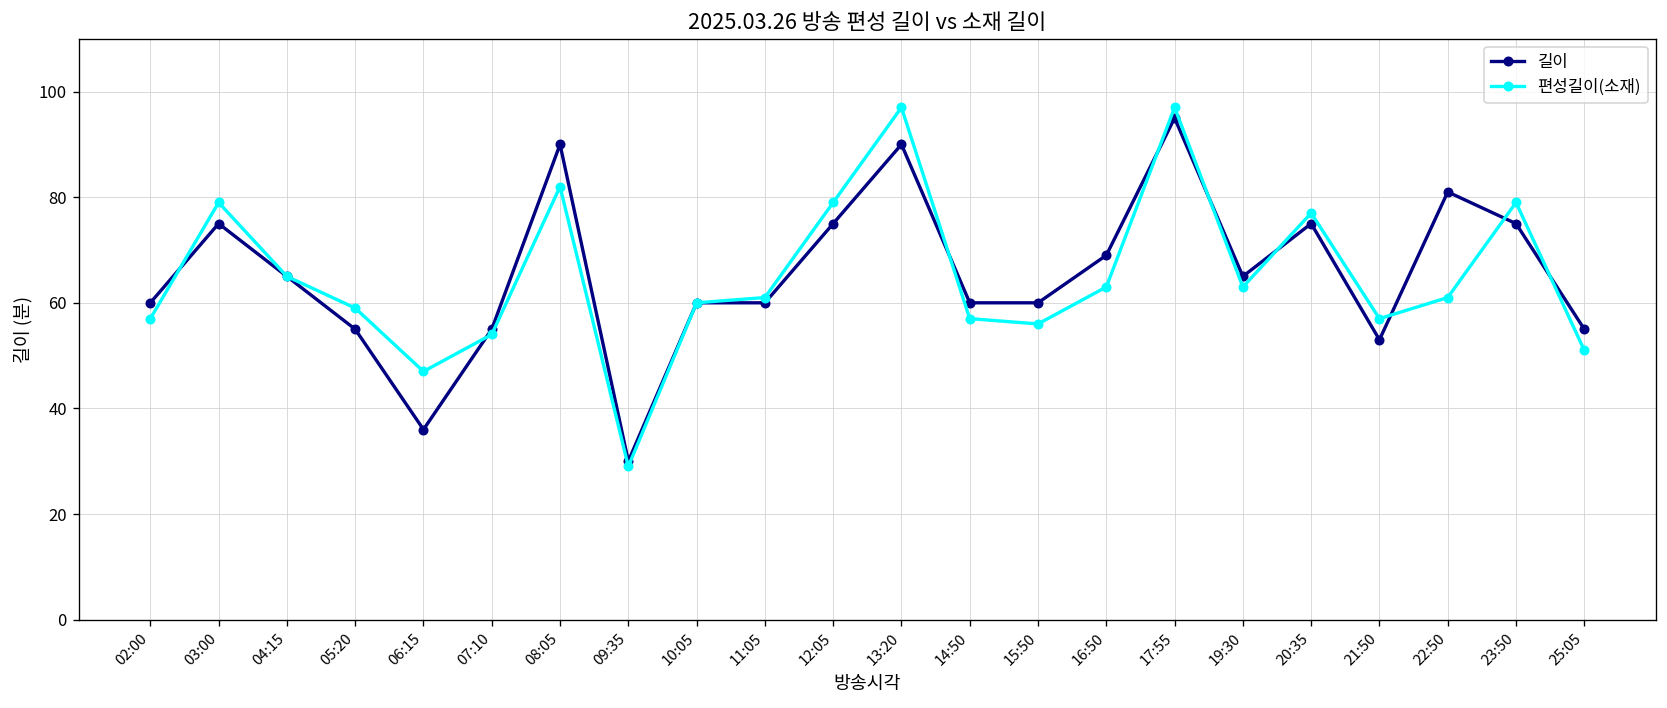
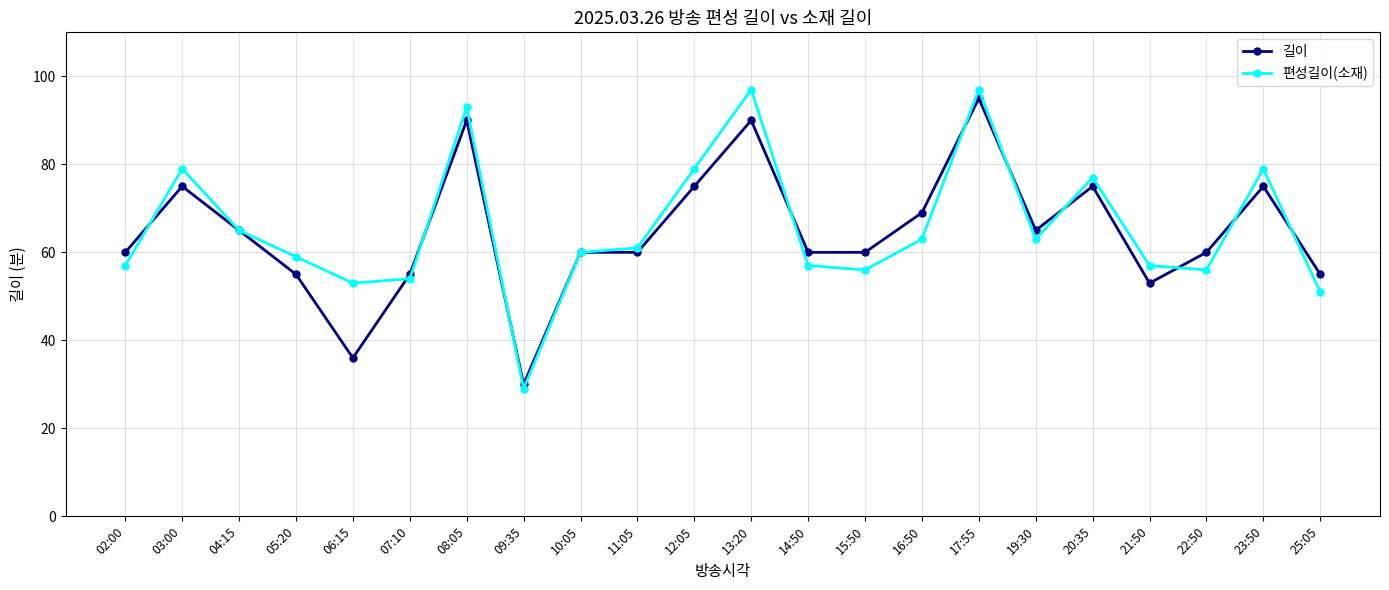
  {
    "길이": {
      "02:00": 60,
      "03:00": 75,
      "05:20": 55,
      "06:15": 36,
      "07:10": 55,
      "08:05": 90,
      "09:35": 30,
      "11:05": 60,
      "12:05": 75,
      "13:20": 90,
      "14:50": 60,
      "15:50": 60,
      "16:50": 69,
      "17:55": 95,
      "19:30": 65,
      "20:35": 75,
      "21:50": 53,
-     "22:50": 81,
+     "22:50": 60,
      "23:50": 75,
      "25:05": 55
    },
    "편성길이(소재)": {
      "02:00": 57,
      "03:00": 79,
      "05:20": 59,
-     "06:15": 47,
+     "06:15": 53,
      "07:10": 54,
-     "08:05": 82,
+     "08:05": 93,
      "09:35": 29,
      "11:05": 61,
      "12:05": 79,
      "13:20": 97,
      "14:50": 57,
      "15:50": 56,
      "16:50": 63,
      "17:55": 97,
      "19:30": 63,
      "20:35": 77,
      "21:50": 57,
-     "22:50": 61,
+     "22:50": 56,
      "23:50": 79,
      "25:05": 51
    }
  }
